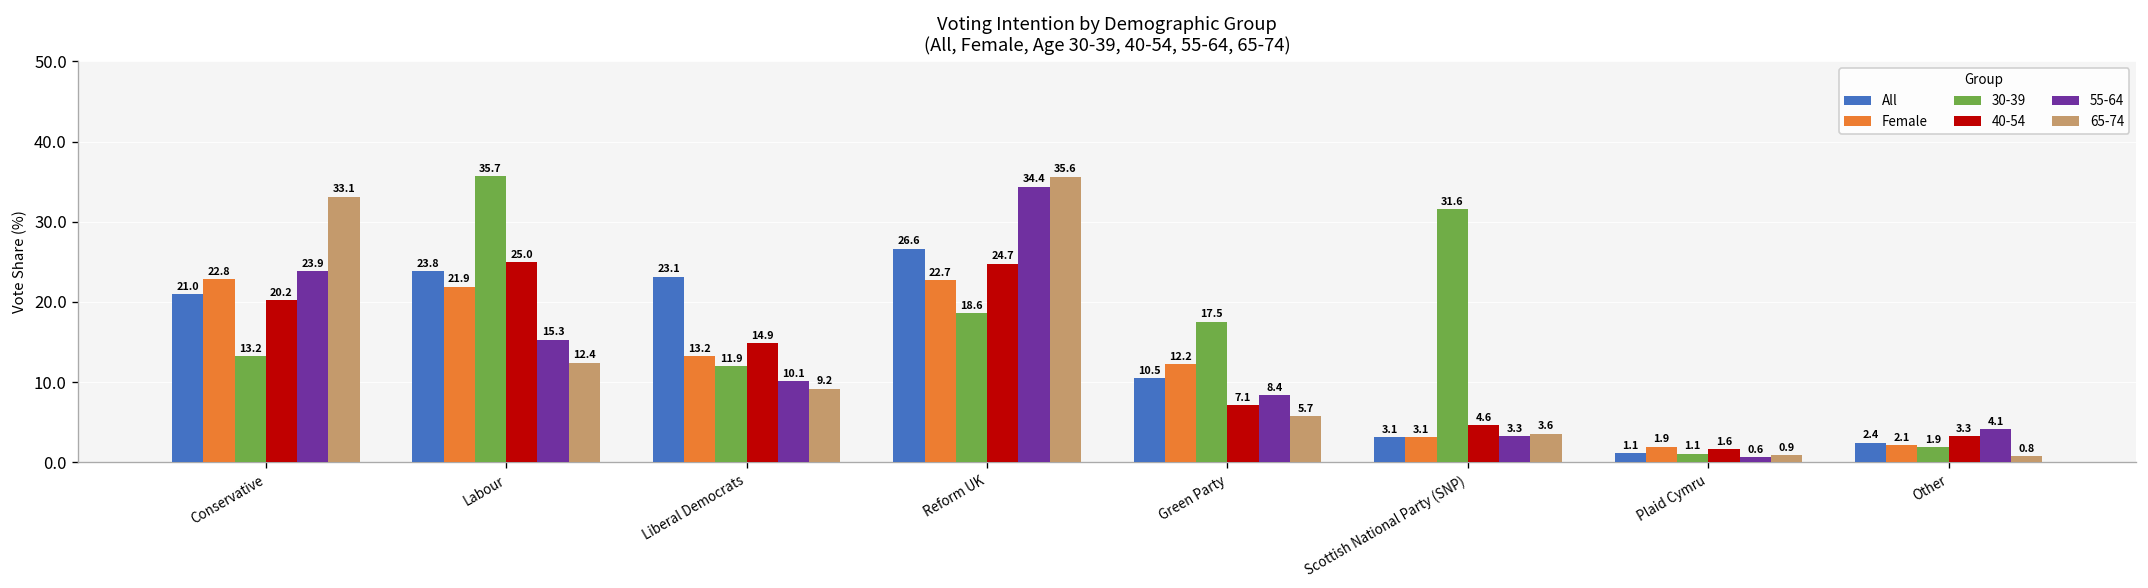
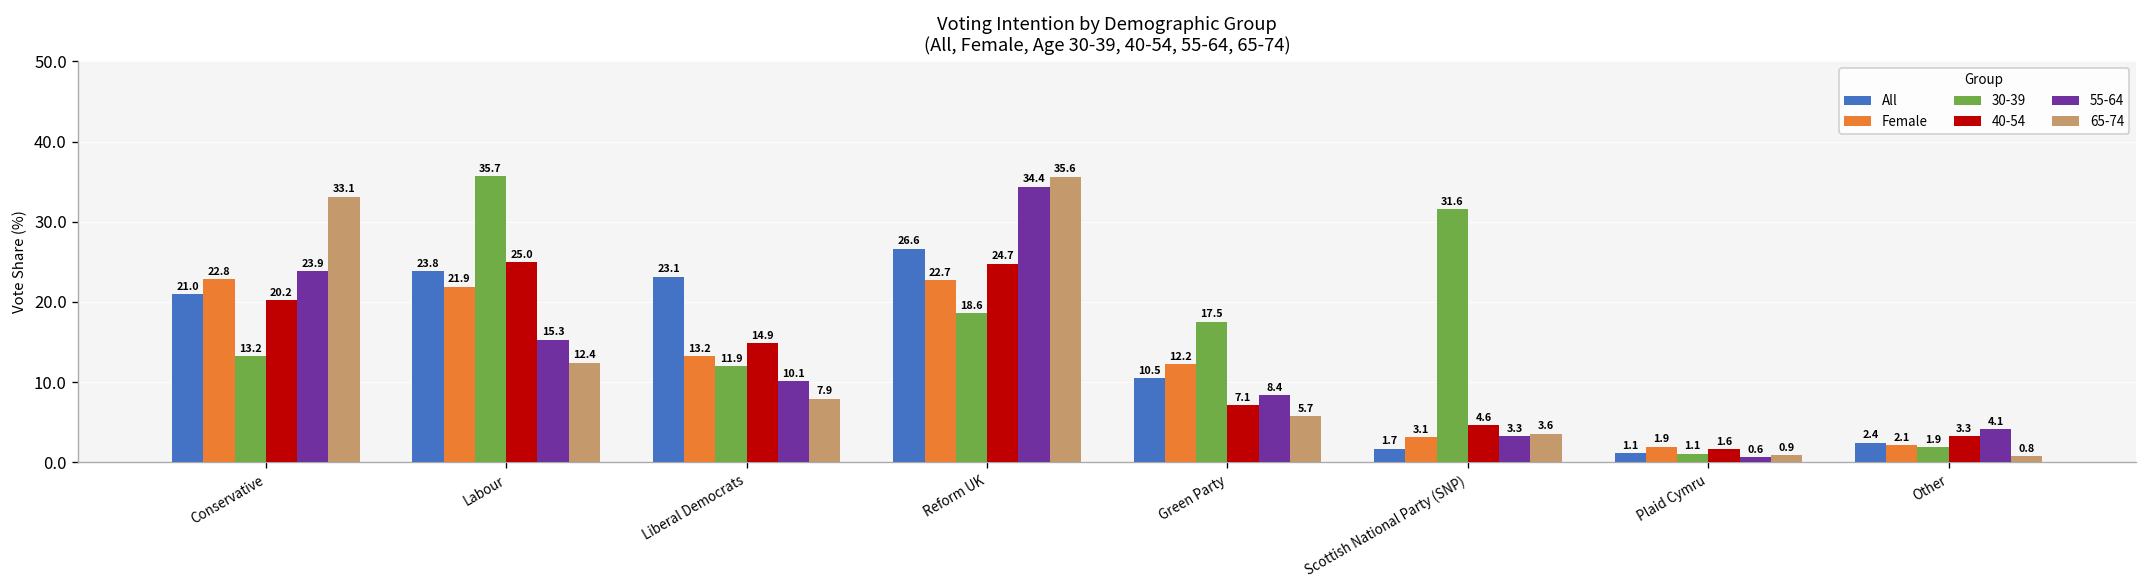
  {
    "All": {
      "Conservative": 21.0,
      "Labour": 23.8,
      "Liberal Democrats": 23.1,
      "Reform UK": 26.6,
      "Green Party": 10.5,
-     "Scottish National Party (SNP)": 3.1,
+     "Scottish National Party (SNP)": 1.7,
      "Plaid Cymru": 1.1,
      "Other": 2.4
    },
    "Female": {
      "Conservative": 22.8,
      "Labour": 21.9,
      "Liberal Democrats": 13.2,
      "Reform UK": 22.7,
      "Green Party": 12.2,
      "Scottish National Party (SNP)": 3.1,
      "Plaid Cymru": 1.9,
      "Other": 2.1
    },
    "30-39": {
      "Conservative": 13.2,
      "Labour": 35.7,
      "Liberal Democrats": 11.9,
      "Reform UK": 18.6,
      "Green Party": 17.5,
      "Scottish National Party (SNP)": 31.6,
      "Plaid Cymru": 1.1,
      "Other": 1.9
    },
    "40-54": {
      "Conservative": 20.2,
      "Labour": 25.0,
      "Liberal Democrats": 14.9,
      "Reform UK": 24.7,
      "Green Party": 7.1,
      "Scottish National Party (SNP)": 4.6,
      "Plaid Cymru": 1.6,
      "Other": 3.3
    },
    "55-64": {
      "Conservative": 23.9,
      "Labour": 15.3,
      "Liberal Democrats": 10.1,
      "Reform UK": 34.4,
      "Green Party": 8.4,
      "Scottish National Party (SNP)": 3.3,
      "Plaid Cymru": 0.6,
      "Other": 4.1
    },
    "65-74": {
      "Conservative": 33.1,
      "Labour": 12.4,
-     "Liberal Democrats": 9.2,
+     "Liberal Democrats": 7.9,
      "Reform UK": 35.6,
      "Green Party": 5.7,
      "Scottish National Party (SNP)": 3.6,
      "Plaid Cymru": 0.9,
      "Other": 0.8
    }
  }
